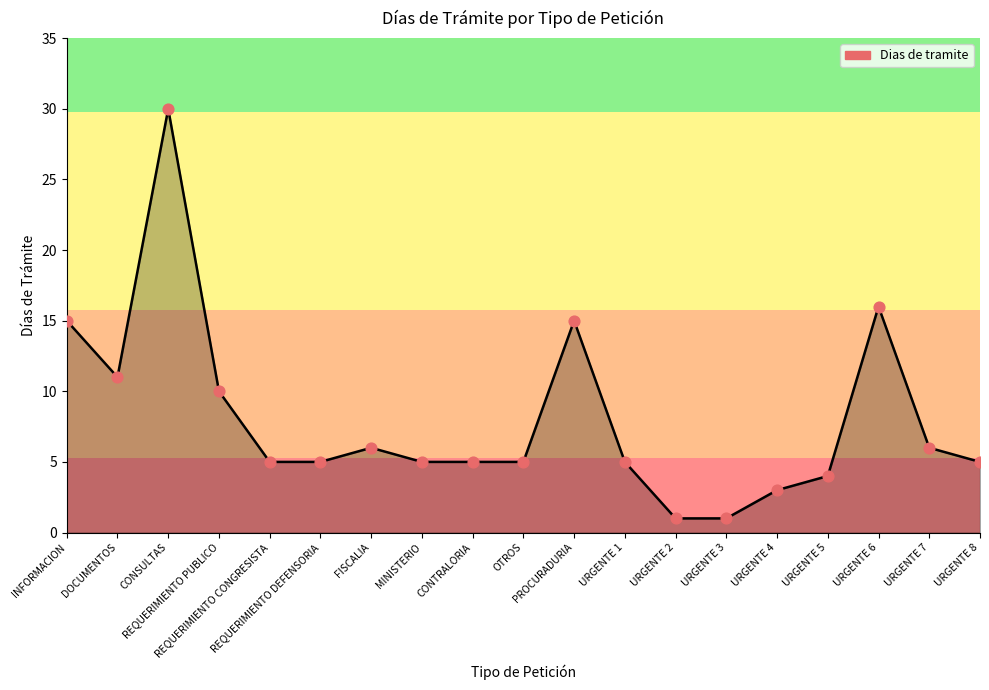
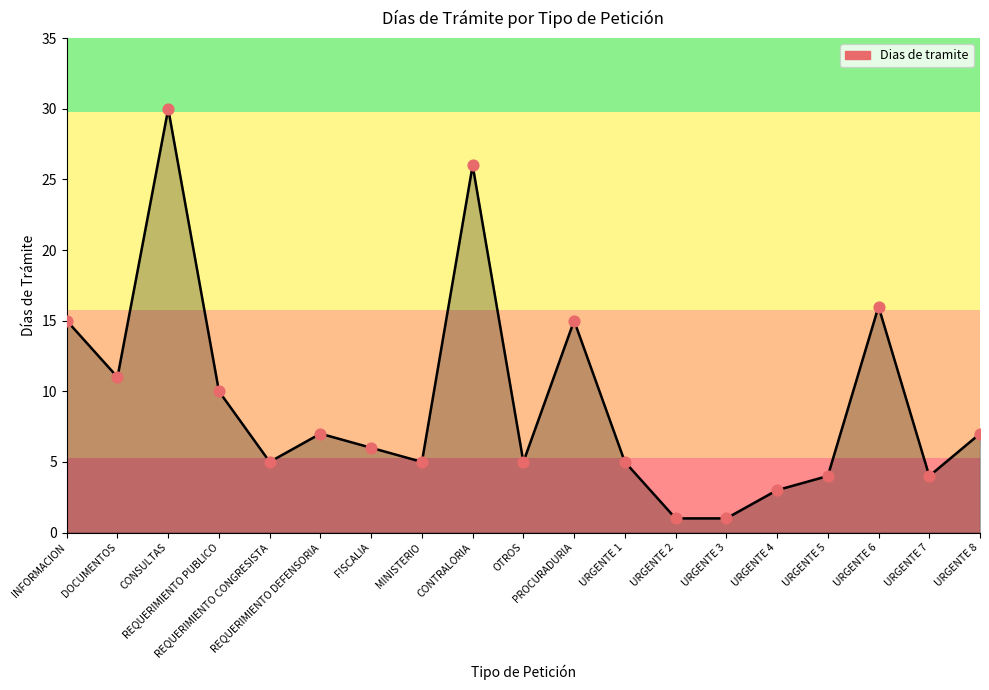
  {
    "INFORMACION": 15,
    "DOCUMENTOS": 11,
    "CONSULTAS": 30,
    "REQUERIMIENTO PUBLICO": 10,
    "REQUERIMIENTO CONGRESISTA": 5,
-   "REQUERIMIENTO DEFENSORIA": 5,
+   "REQUERIMIENTO DEFENSORIA": 7,
    "FISCALIA": 6,
    "MINISTERIO": 5,
-   "CONTRALORIA": 5,
+   "CONTRALORIA": 26,
    "OTROS": 5,
    "PROCURADURIA": 15,
    "URGENTE 1": 5,
    "URGENTE 2": 1,
    "URGENTE 3": 1,
    "URGENTE 4": 3,
    "URGENTE 5": 4,
    "URGENTE 6": 16,
-   "URGENTE 7": 6,
-   "URGENTE 8": 5
+   "URGENTE 7": 4,
+   "URGENTE 8": 7
  }
